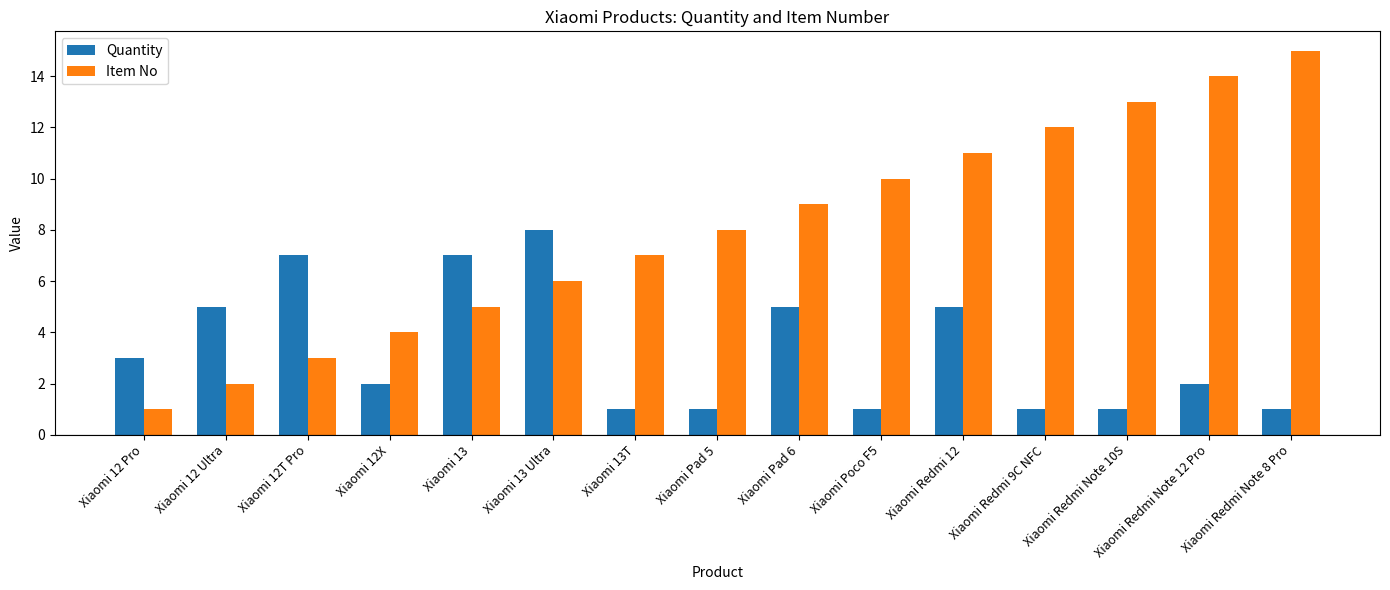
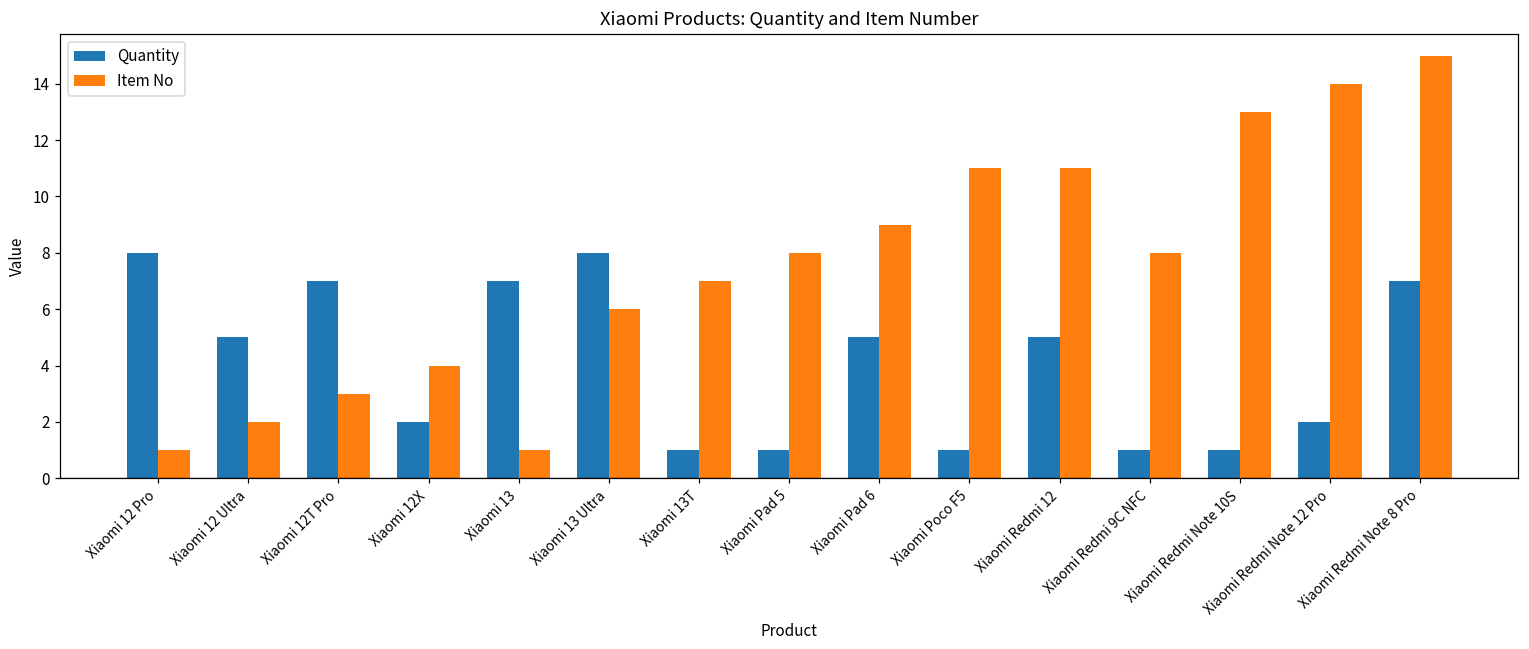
  {
    "Quantity": {
-     "Xiaomi 12 Pro": 3,
+     "Xiaomi 12 Pro": 8,
      "Xiaomi 12 Ultra": 5,
      "Xiaomi 12T Pro": 7,
      "Xiaomi 12X": 2,
      "Xiaomi 13": 7,
      "Xiaomi 13 Ultra": 8,
      "Xiaomi 13T": 1,
      "Xiaomi Pad 5": 1,
      "Xiaomi Pad 6": 5,
      "Xiaomi Poco F5": 1,
      "Xiaomi Redmi 12": 5,
      "Xiaomi Redmi 9C NFC": 1,
      "Xiaomi Redmi Note 10S": 1,
      "Xiaomi Redmi Note 12 Pro": 2,
-     "Xiaomi Redmi Note 8 Pro": 1
+     "Xiaomi Redmi Note 8 Pro": 7
    },
    "Item No": {
      "Xiaomi 12 Pro": 1,
      "Xiaomi 12 Ultra": 2,
      "Xiaomi 12T Pro": 3,
      "Xiaomi 12X": 4,
-     "Xiaomi 13": 5,
+     "Xiaomi 13": 1,
      "Xiaomi 13 Ultra": 6,
      "Xiaomi 13T": 7,
      "Xiaomi Pad 5": 8,
      "Xiaomi Pad 6": 9,
-     "Xiaomi Poco F5": 10,
+     "Xiaomi Poco F5": 11,
      "Xiaomi Redmi 12": 11,
-     "Xiaomi Redmi 9C NFC": 12,
+     "Xiaomi Redmi 9C NFC": 8,
      "Xiaomi Redmi Note 10S": 13,
      "Xiaomi Redmi Note 12 Pro": 14,
      "Xiaomi Redmi Note 8 Pro": 15
    }
  }
